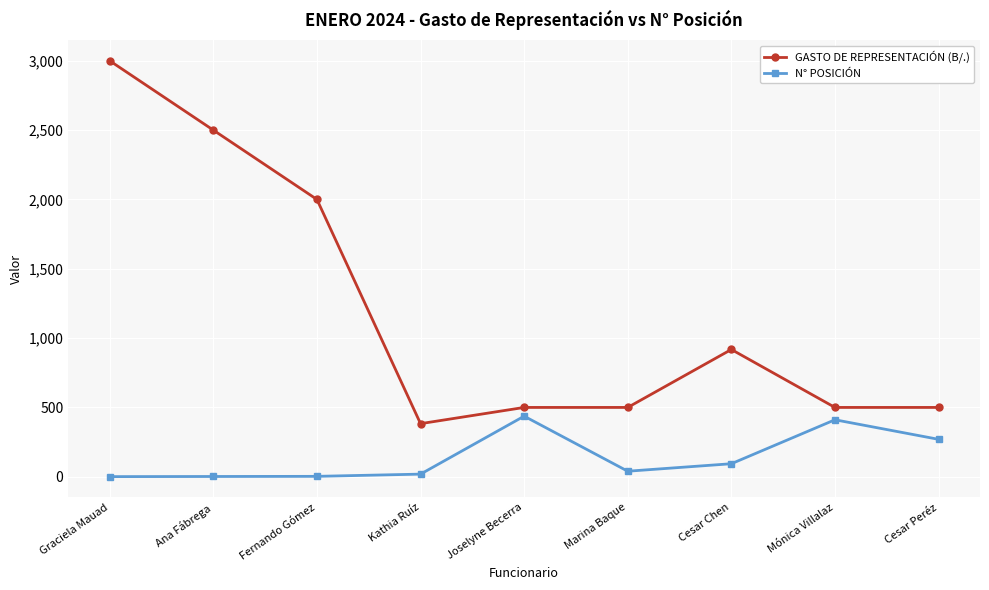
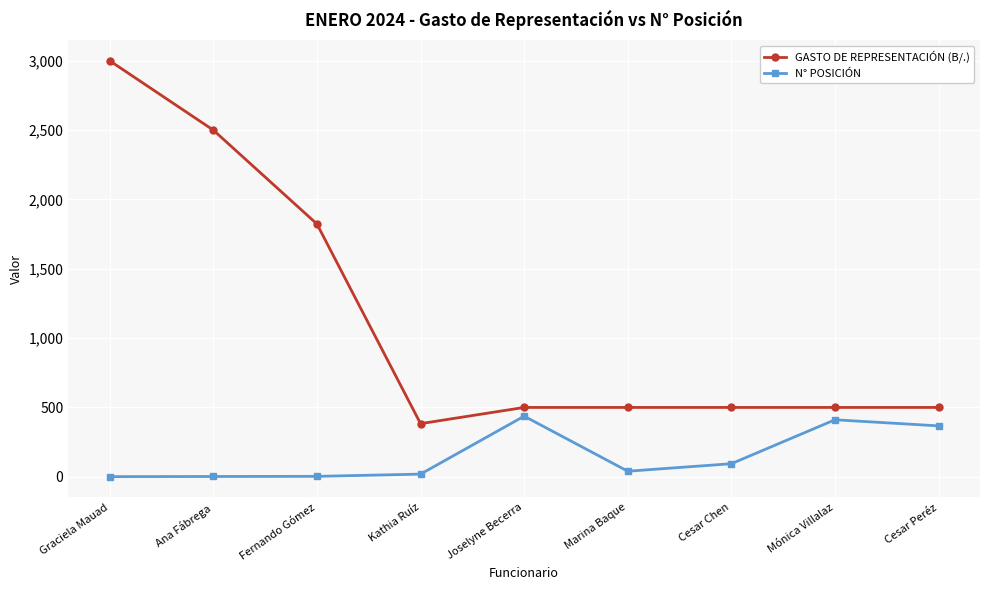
  {
    "GASTO DE REPRESENTACIÓN (B/.)": {
      "Graciela Mauad": "3,000",
      "Ana Fábrega": "2,500",
-     "Fernando Gómez": "2,000",
+     "Fernando Gómez": "1,820",
      "Kathia Ruíz": "380",
      "Joselyne Becerra": "500",
      "Marina Baque": "500",
-     "Cesar Chen": "920",
+     "Cesar Chen": "500",
      "Mónica Villalaz": "500",
      "Cesar Peréz": "500"
    },
    "N° POSICIÓN": {
      "Graciela Mauad": "0",
      "Ana Fábrega": "0",
      "Fernando Gómez": "0",
      "Kathia Ruíz": "20",
      "Joselyne Becerra": "440",
      "Marina Baque": "40",
      "Cesar Chen": "90",
      "Mónica Villalaz": "410",
-     "Cesar Peréz": "270"
+     "Cesar Peréz": "370"
    }
  }
